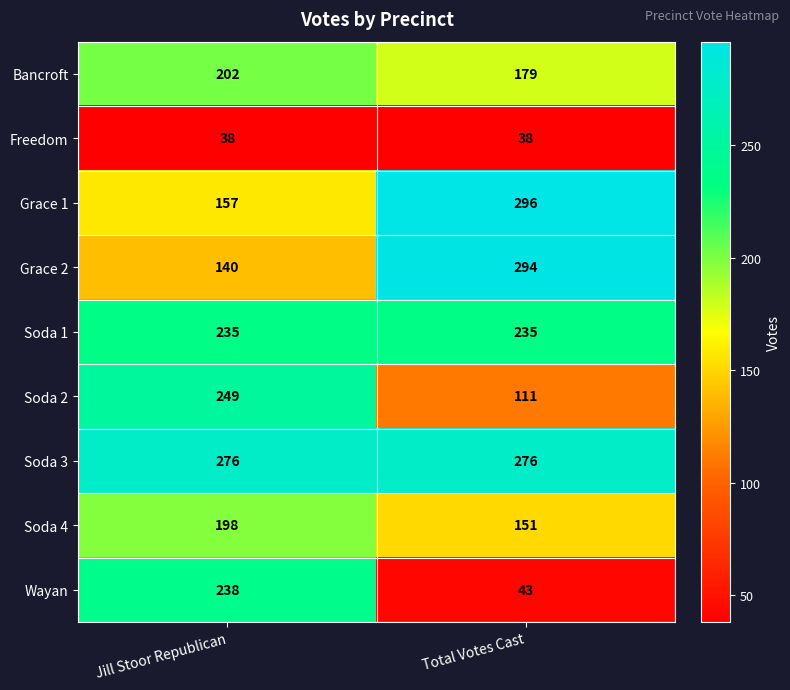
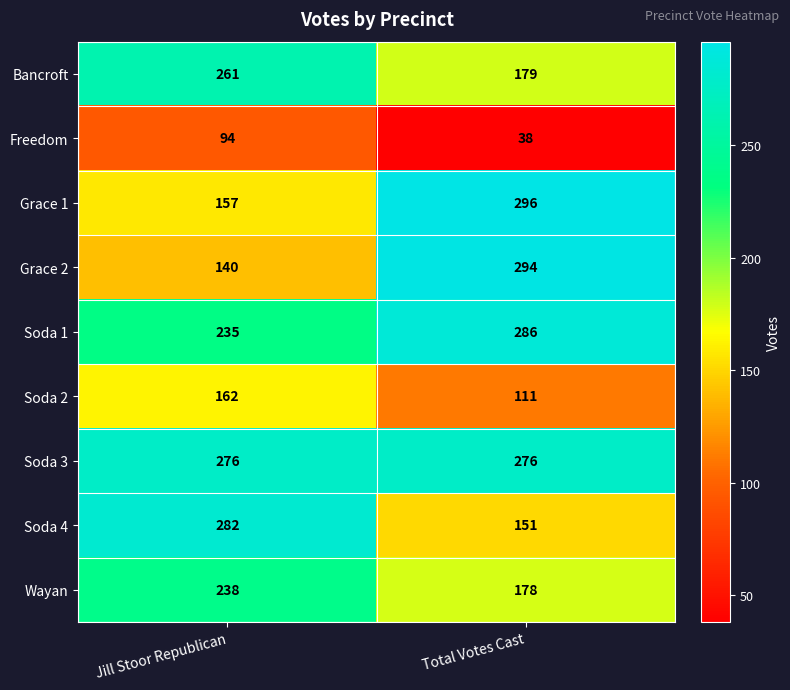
  {
    "Bancroft": {
-     "Jill Stoor Republican": 202,
+     "Jill Stoor Republican": 261,
      "Total Votes Cast": 179
    },
    "Freedom": {
-     "Jill Stoor Republican": 38,
+     "Jill Stoor Republican": 94,
      "Total Votes Cast": 38
    },
    "Grace 1": {
      "Jill Stoor Republican": 157,
      "Total Votes Cast": 296
    },
    "Grace 2": {
      "Jill Stoor Republican": 140,
      "Total Votes Cast": 294
    },
    "Soda 1": {
      "Jill Stoor Republican": 235,
-     "Total Votes Cast": 235
+     "Total Votes Cast": 286
    },
    "Soda 2": {
-     "Jill Stoor Republican": 249,
+     "Jill Stoor Republican": 162,
      "Total Votes Cast": 111
    },
    "Soda 3": {
      "Jill Stoor Republican": 276,
      "Total Votes Cast": 276
    },
    "Soda 4": {
-     "Jill Stoor Republican": 198,
+     "Jill Stoor Republican": 282,
      "Total Votes Cast": 151
    },
    "Wayan": {
      "Jill Stoor Republican": 238,
-     "Total Votes Cast": 43
+     "Total Votes Cast": 178
    }
  }
